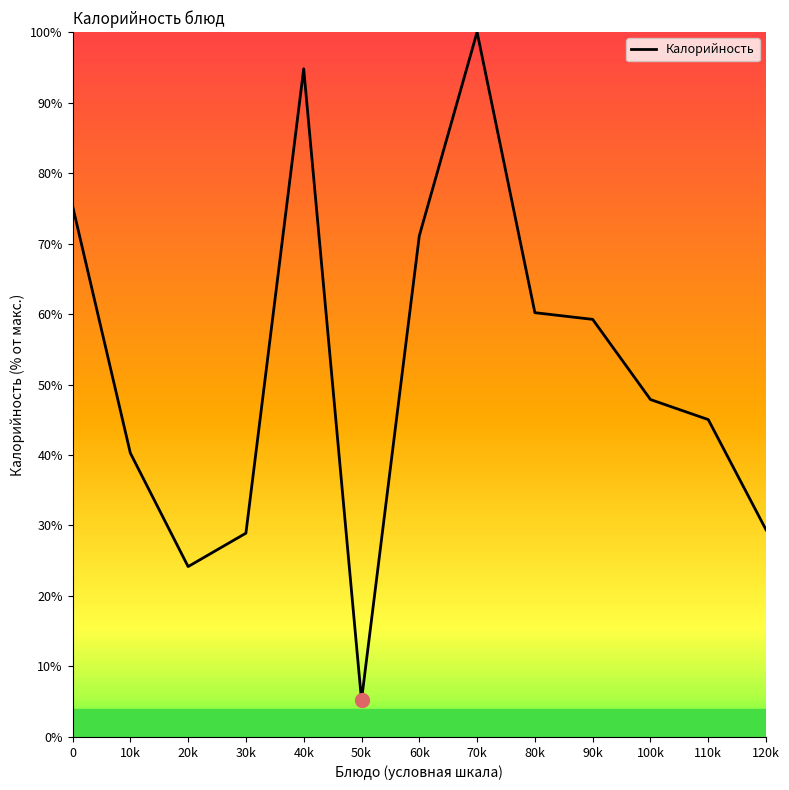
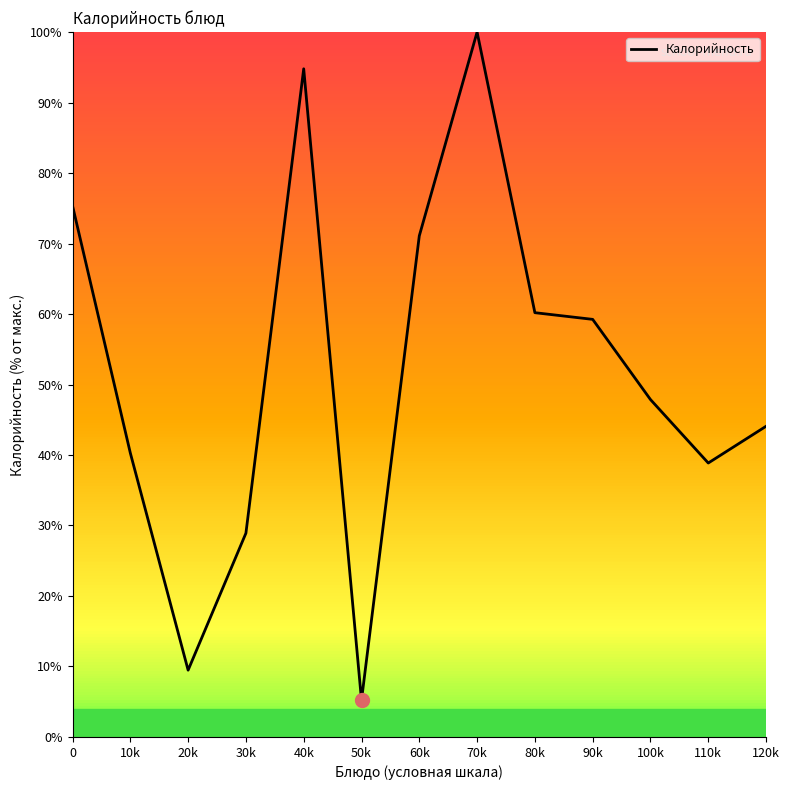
  {
    "Калорийность": {
      "0": "75%",
      "10k": "40%",
-     "20k": "24%",
+     "20k": "9%",
      "30k": "29%",
      "40k": "95%",
      "60k": "71%",
      "70k": "100%",
      "80k": "60%",
      "90k": "59%",
      "100k": "48%",
-     "110k": "45%",
-     "120k": "29%"
+     "110k": "39%",
+     "120k": "44%"
    }
  }
